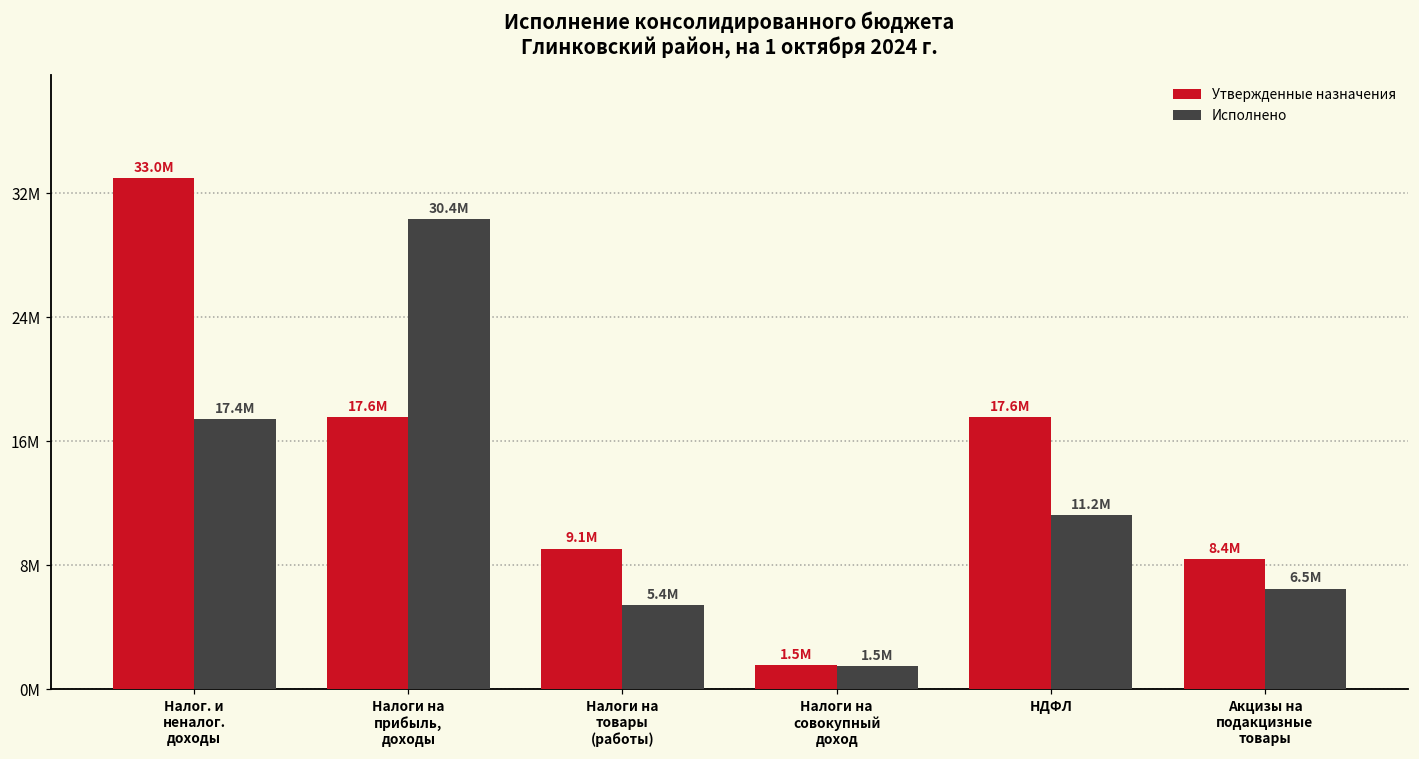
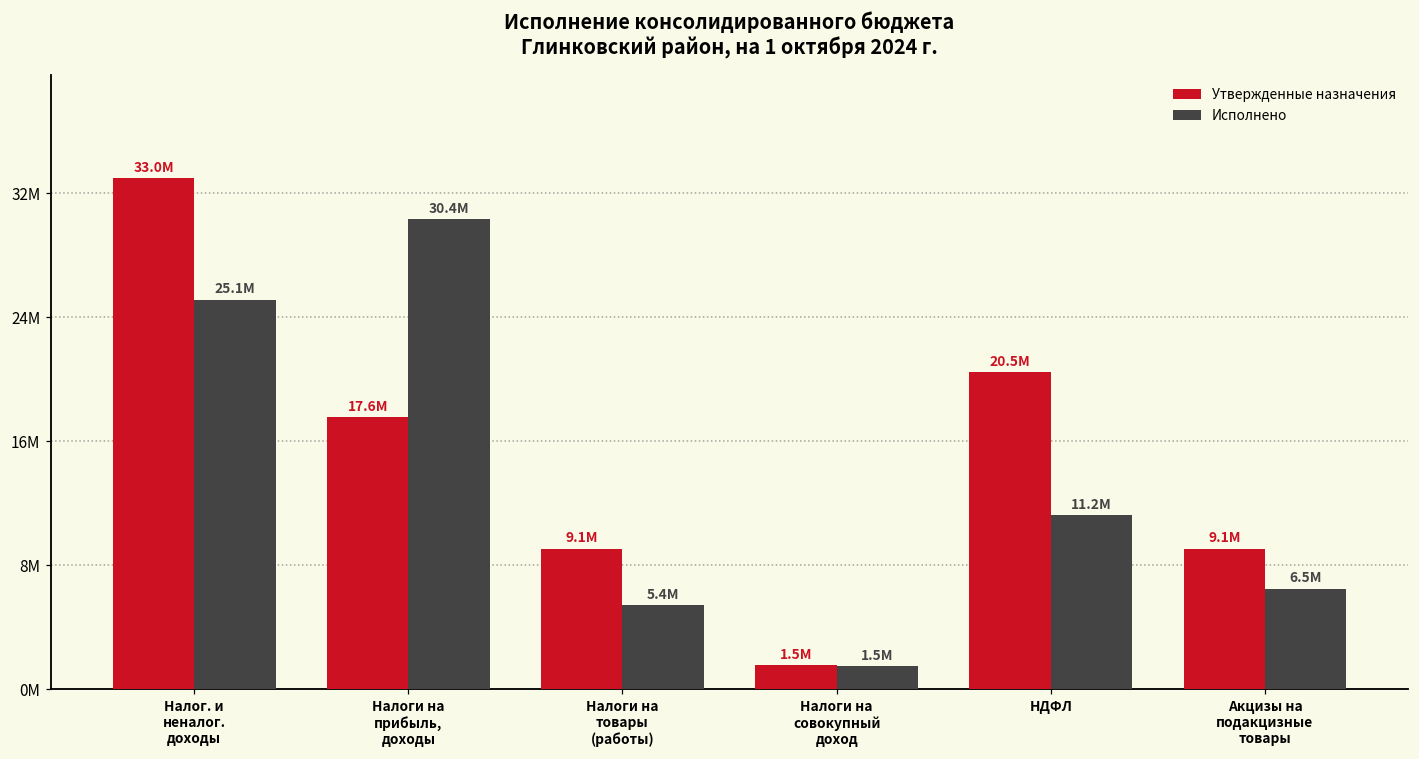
  {
    "Утвержденные назначения": {
      "Налог. и неналог. доходы": "33.0M",
      "Налоги на прибыль, доходы": "17.6M",
      "Налоги на товары (работы)": "9.1M",
      "Налоги на совокупный доход": "1.5M",
-     "НДФЛ": "17.6M",
-     "Акцизы на подакцизные товары": "8.4M"
+     "НДФЛ": "20.5M",
+     "Акцизы на подакцизные товары": "9.1M"
    },
    "Исполнено": {
-     "Налог. и неналог. доходы": "17.4M",
+     "Налог. и неналог. доходы": "25.1M",
      "Налоги на прибыль, доходы": "30.4M",
      "Налоги на товары (работы)": "5.4M",
      "Налоги на совокупный доход": "1.5M",
      "НДФЛ": "11.2M",
      "Акцизы на подакцизные товары": "6.5M"
    }
  }
